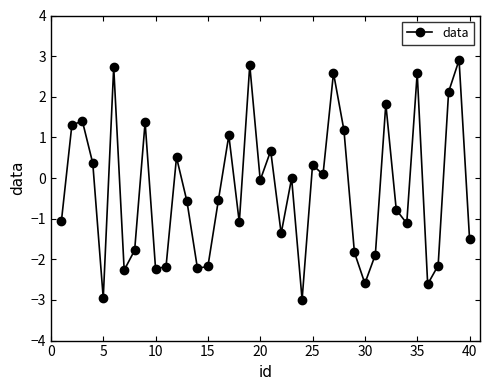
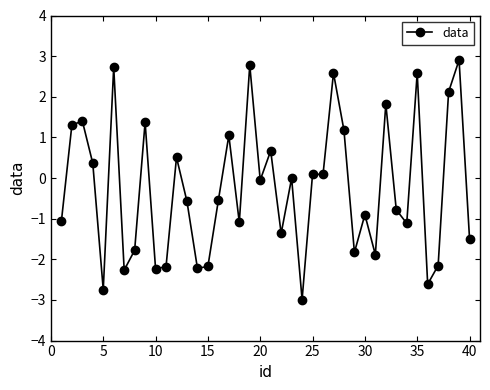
  {
-   "5": -3.0,
+   "5": -2.7,
    "10": -2.2,
    "15": -2.2,
    "20": -0.1,
-   "25": 0.3,
-   "30": -2.6,
+   "25": 0.1,
+   "30": -0.9,
    "35": 2.6,
    "40": -1.5
  }
